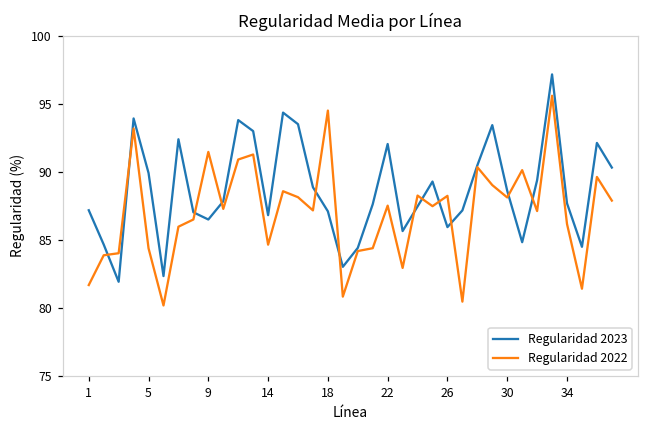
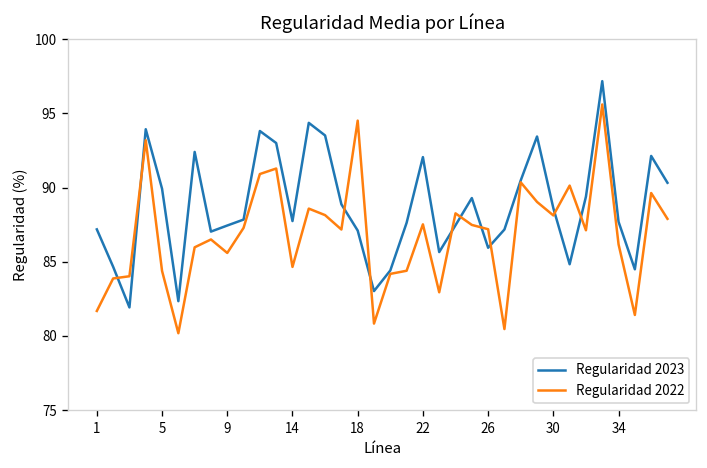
  {
    "Regularidad 2023": {
      "1": 87.2,
      "5": 89.9,
-     "9": 86.5,
-     "14": 86.8,
+     "9": 87.4,
+     "14": 87.7,
      "18": 87.1,
      "22": 92.1,
      "26": 85.9,
      "30": 88.6,
      "34": 87.7
    },
    "Regularidad 2022": {
      "1": 81.7,
      "5": 84.4,
-     "9": 91.5,
+     "9": 85.6,
      "14": 84.7,
      "18": 94.5,
      "22": 87.5,
-     "26": 88.2,
+     "26": 87.2,
      "30": 88.1,
      "34": 86.2
    }
  }
